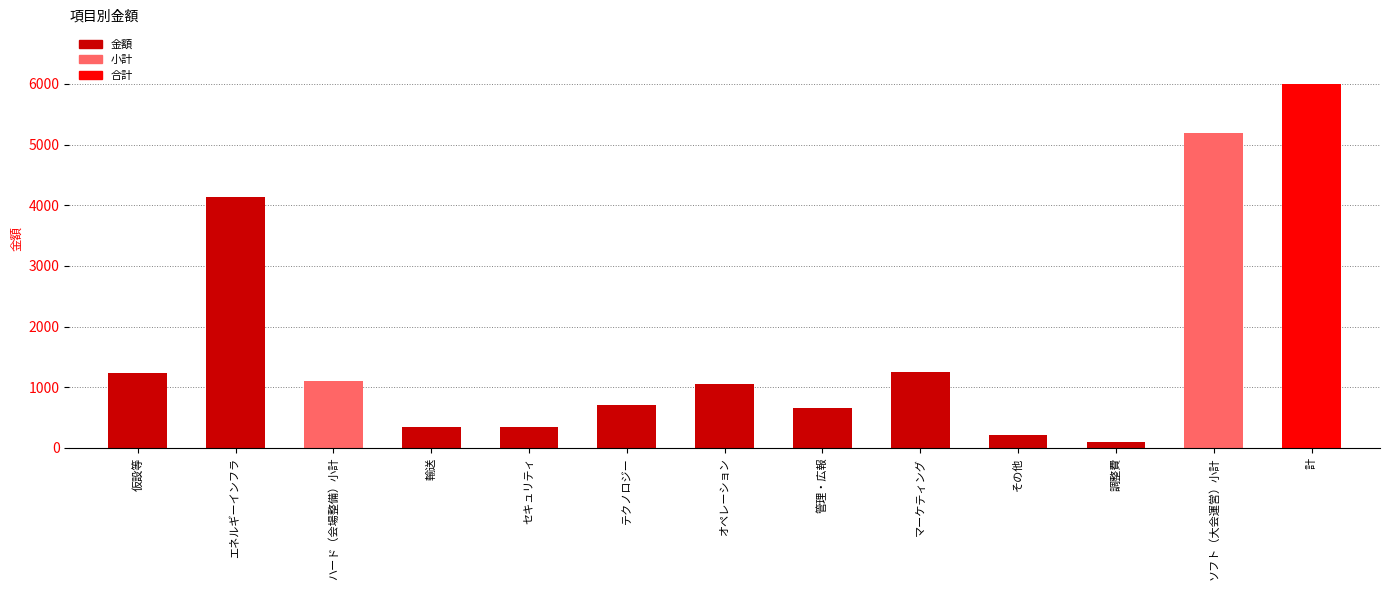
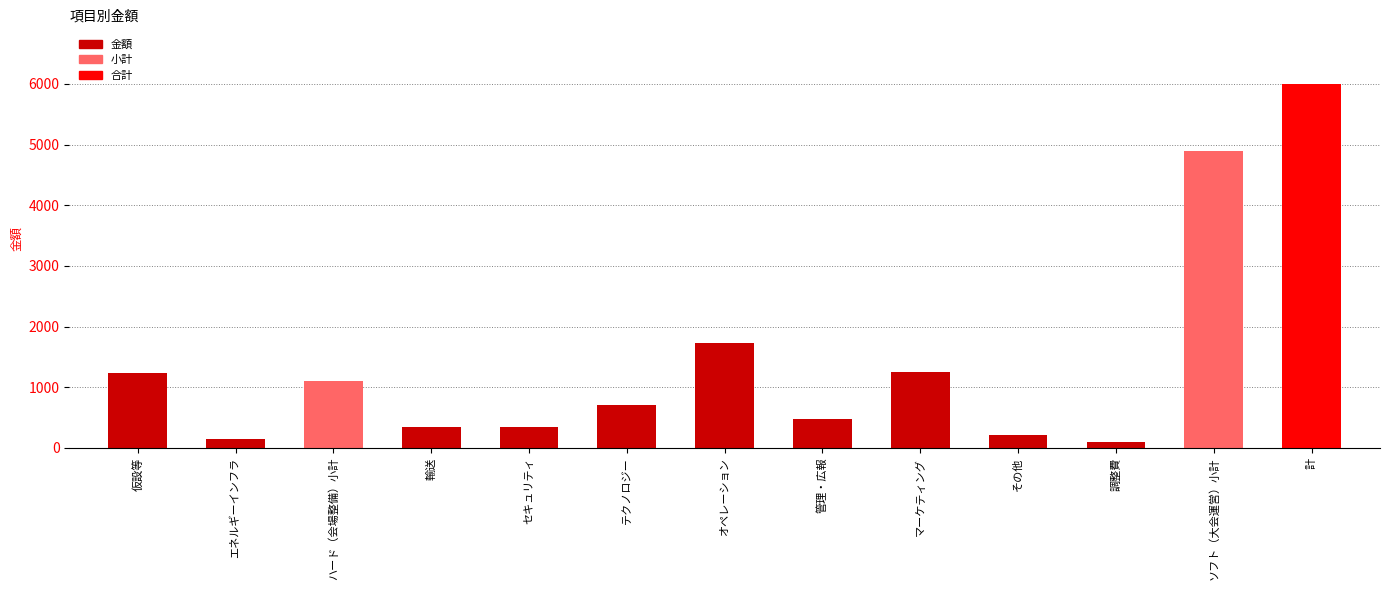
  {
    "仮設等": 1200,
-   "エネルギーインフラ": 4100,
+   "エネルギーインフラ": 200,
    "ハード（会場整備）小計": 1100,
    "輸送": 400,
    "セキュリティ": 300,
    "テクノロジー": 700,
-   "オペレーション": 1100,
-   "管理・広報": 700,
+   "オペレーション": 1700,
+   "管理・広報": 500,
    "マーケティング": 1300,
    "その他": 200,
    "調整費": 100,
-   "ソフト（大会運営）小計": 5200,
+   "ソフト（大会運営）小計": 4900,
    "計": 6000
  }
